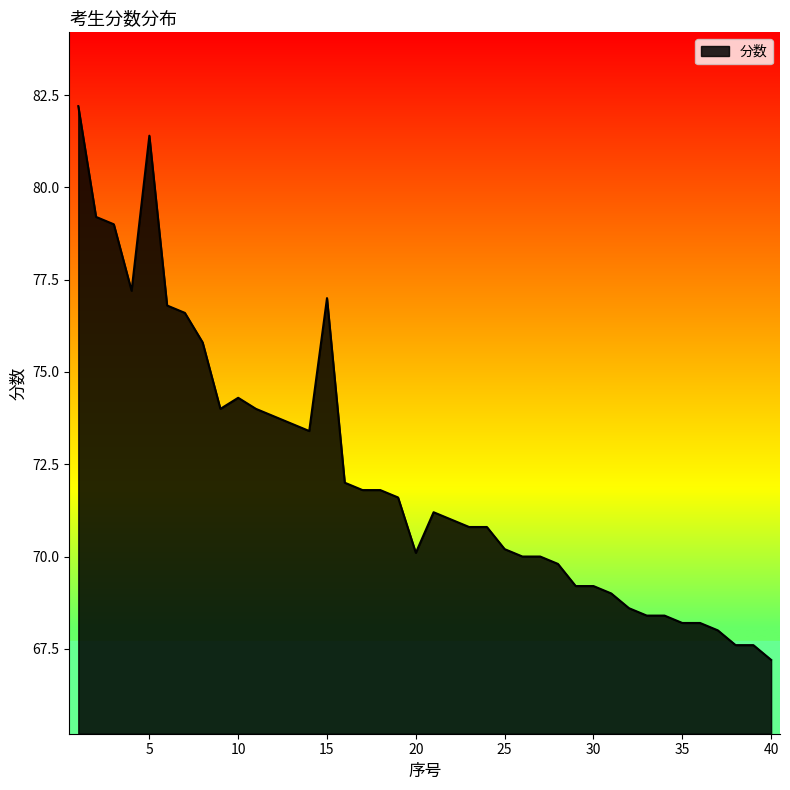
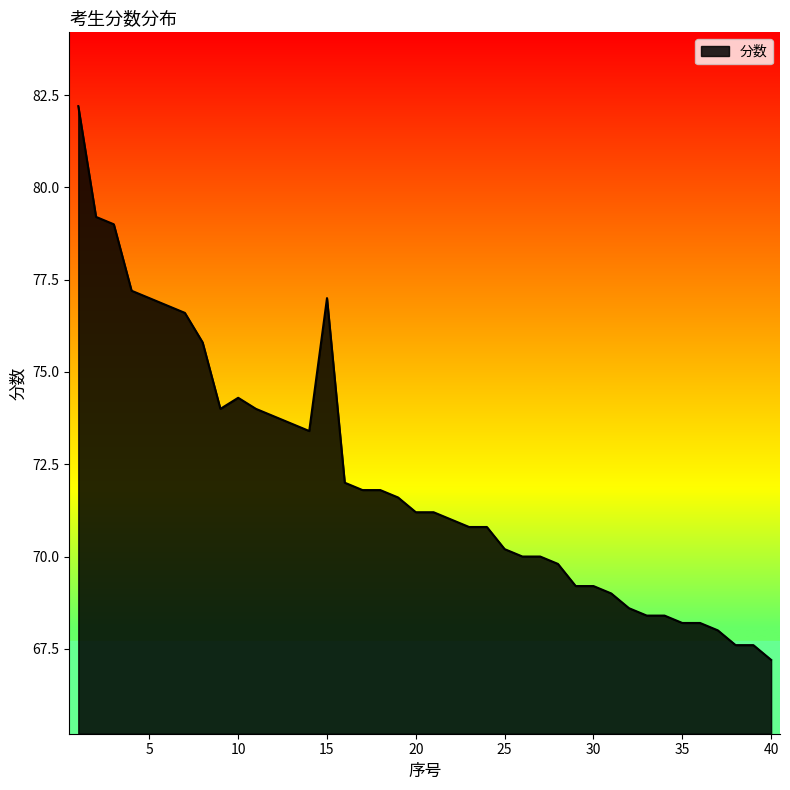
  {
-   "5": 81.4,
+   "5": 77.0,
    "10": 74.3,
    "15": 77.0,
-   "20": 70.1,
+   "20": 71.2,
    "25": 70.2,
    "30": 69.2,
    "35": 68.2
  }
